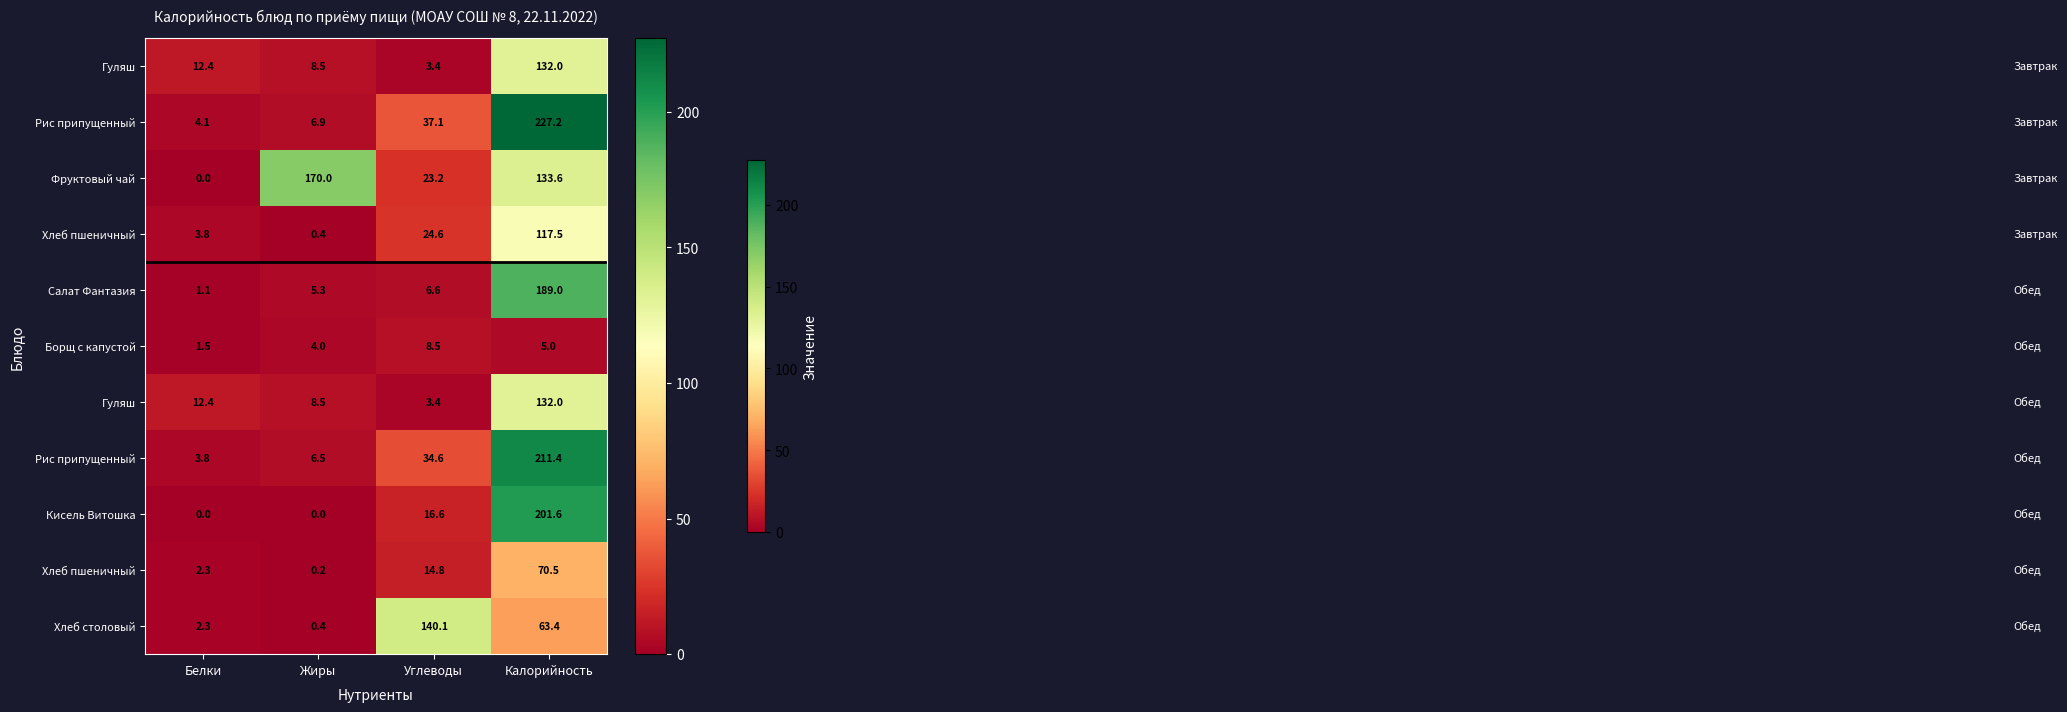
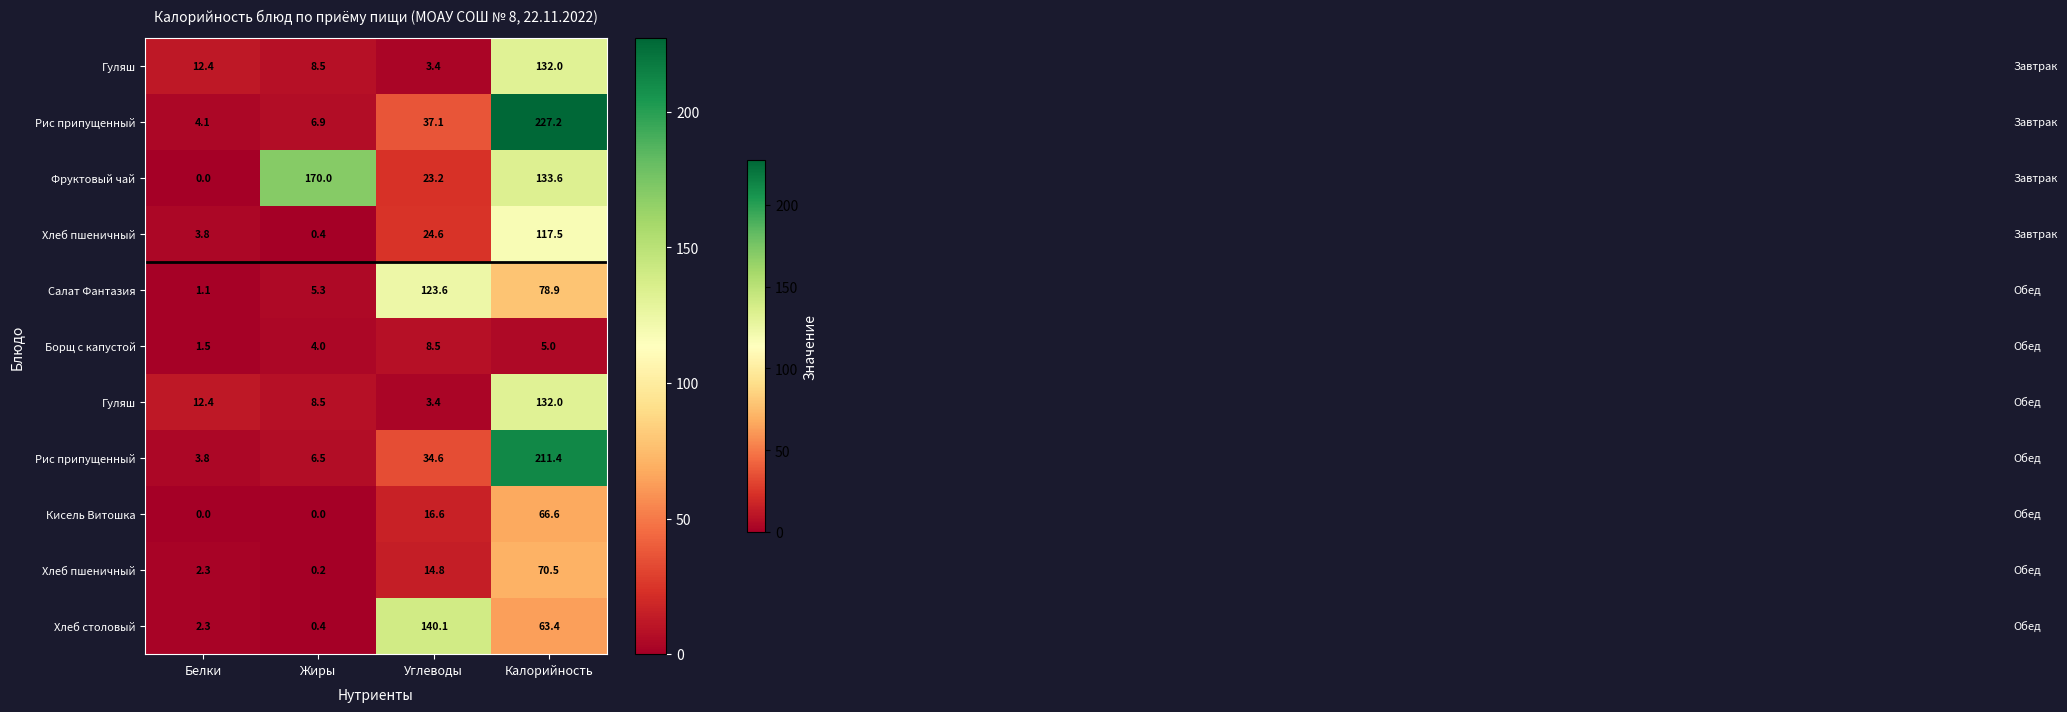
  {
    "Фруктовый чай": {
      "Белки": 0.0,
      "Жиры": 170.0,
      "Углеводы": 23.2,
      "Калорийность": 133.6
    },
    "Салат Фантазия": {
      "Белки": 1.1,
      "Жиры": 5.3,
-     "Углеводы": 6.6,
-     "Калорийность": 189.0
+     "Углеводы": 123.6,
+     "Калорийность": 78.9
    },
    "Борщ с капустой": {
      "Белки": 1.5,
      "Жиры": 4.0,
      "Углеводы": 8.5,
      "Калорийность": 5.0
    },
    "Кисель Витошка": {
      "Белки": 0.0,
      "Жиры": 0.0,
      "Углеводы": 16.6,
-     "Калорийность": 201.6
+     "Калорийность": 66.6
    },
    "Хлеб столовый": {
      "Белки": 2.3,
      "Жиры": 0.4,
      "Углеводы": 140.1,
      "Калорийность": 63.4
    }
  }
